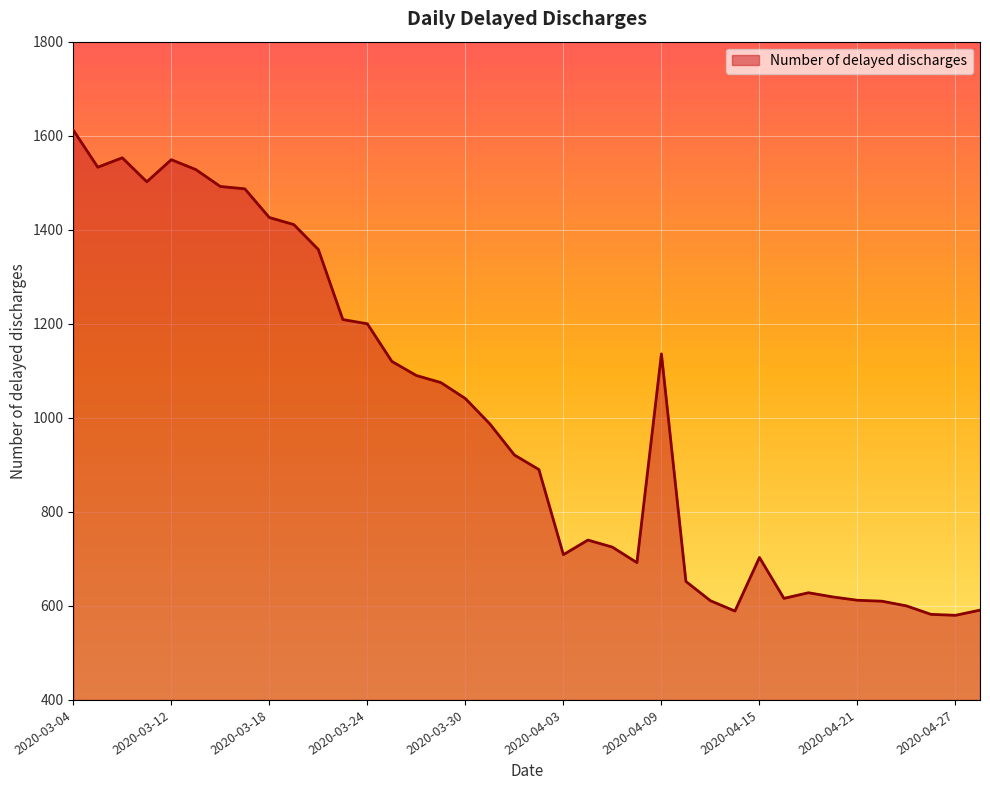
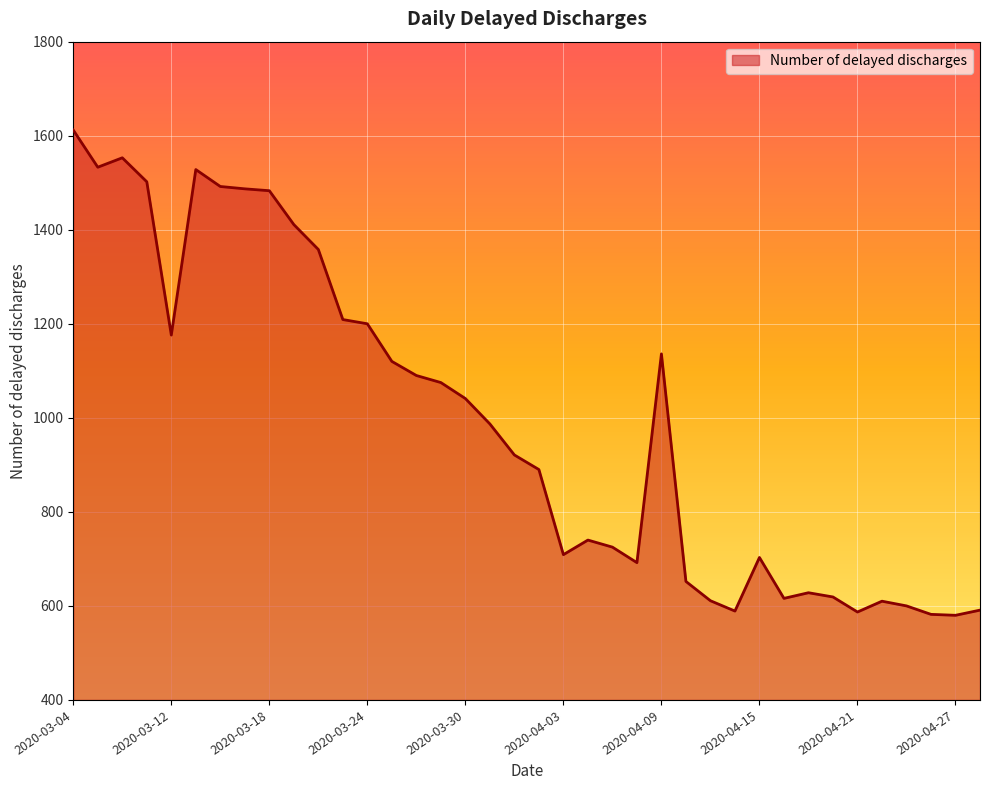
  {
    "2020-03-04": 1610,
-   "2020-03-12": 1550,
-   "2020-03-18": 1430,
+   "2020-03-12": 1180,
+   "2020-03-18": 1480,
    "2020-03-24": 1200,
    "2020-03-30": 1040,
    "2020-04-03": 710,
    "2020-04-09": 1140,
    "2020-04-15": 700,
-   "2020-04-21": 610,
+   "2020-04-21": 590,
    "2020-04-27": 580
  }
